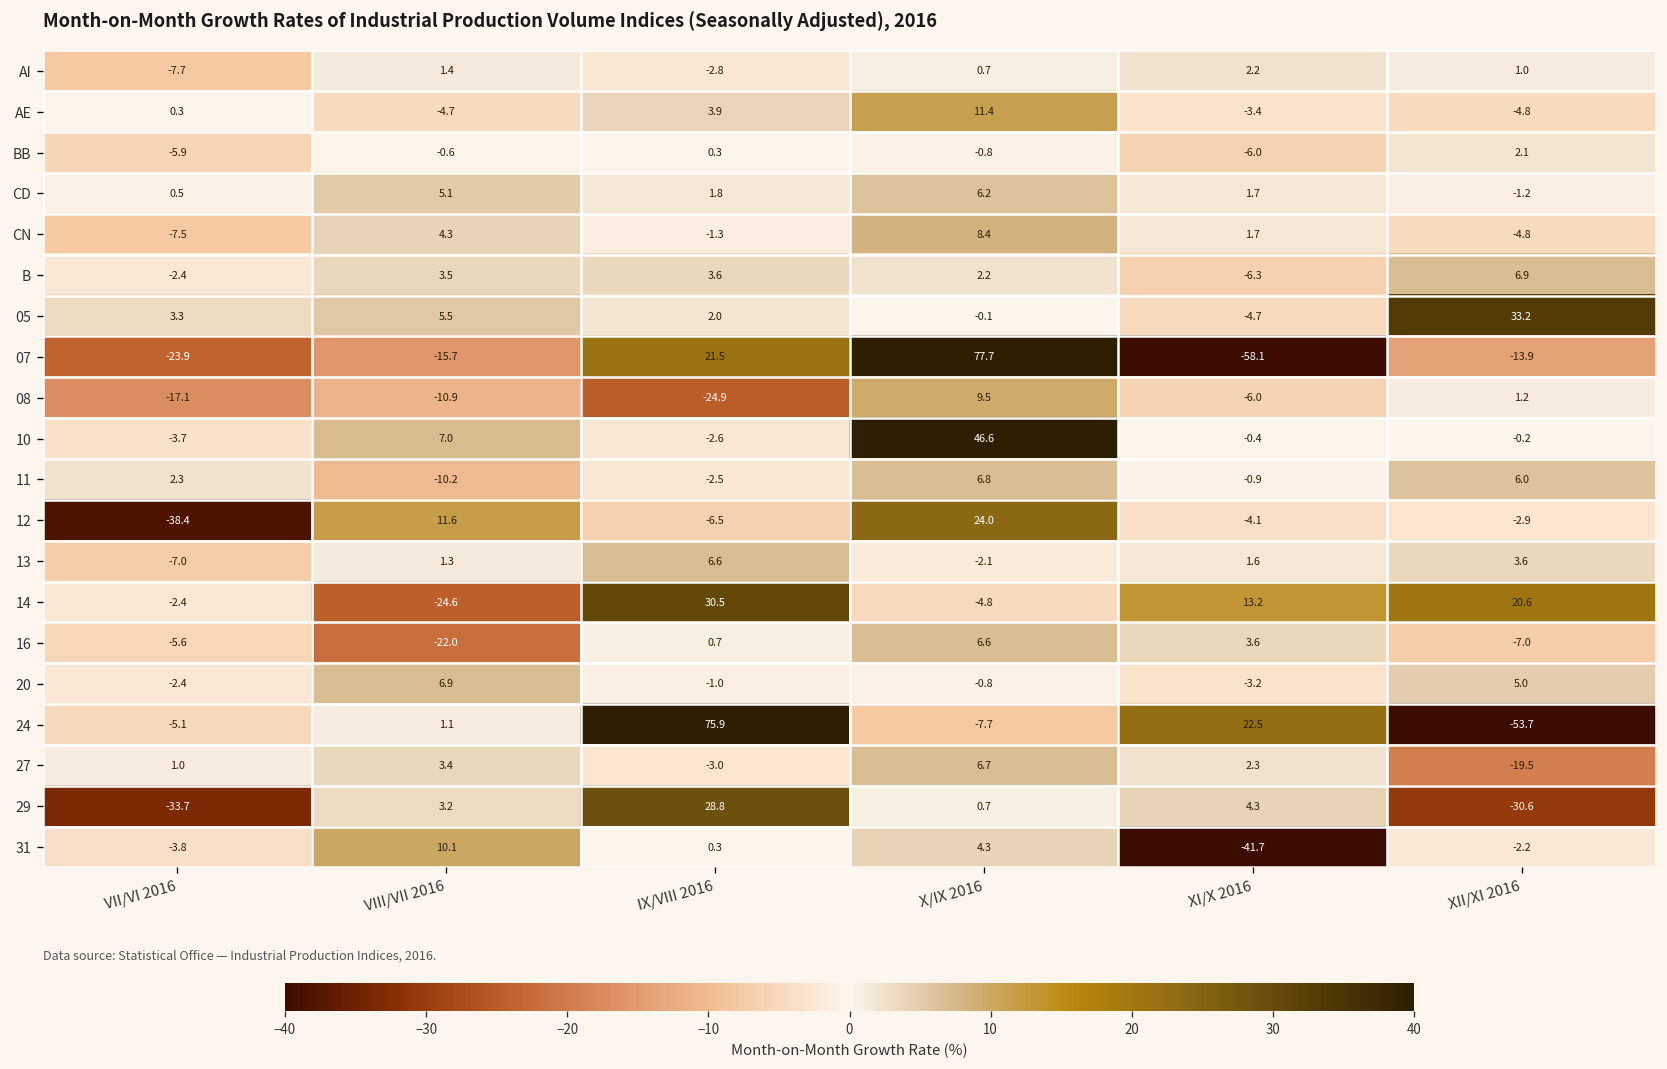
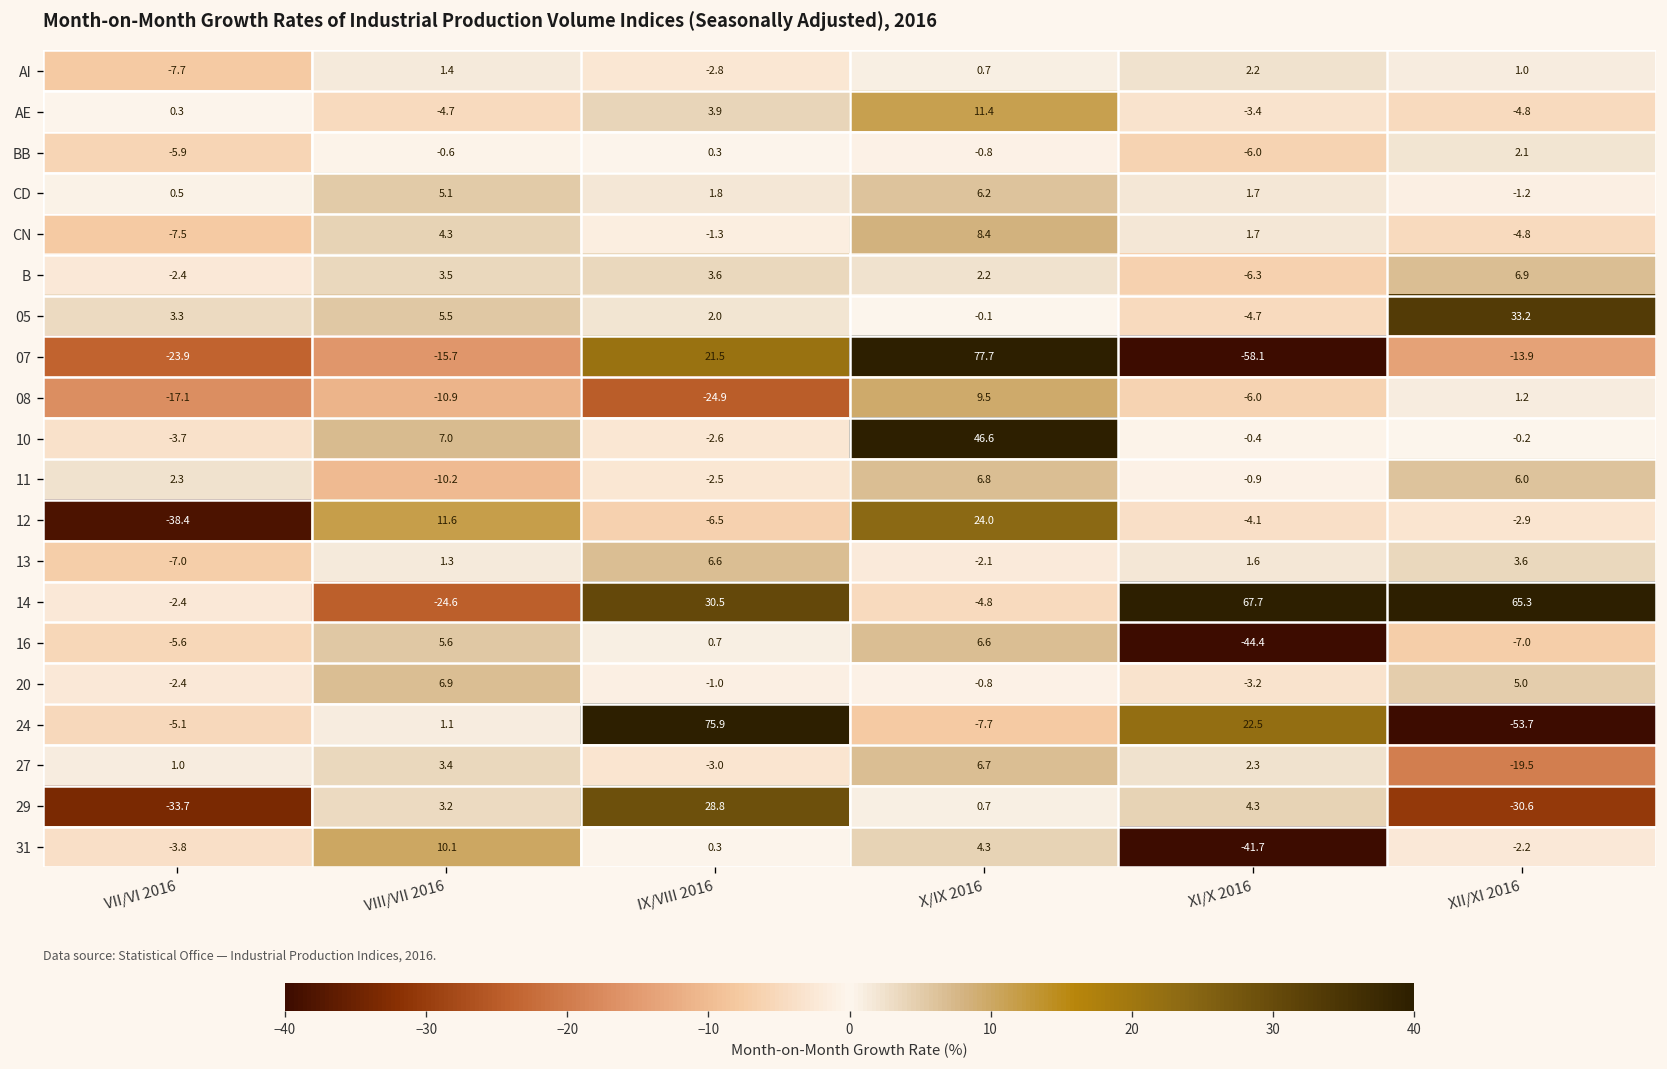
  {
    "AI": {
      "VII/VI 2016": -7.7,
      "VIII/VII 2016": 1.4,
      "IX/VIII 2016": -2.8,
      "X/IX 2016": 0.7,
      "XI/X 2016": 2.2,
      "XII/XI 2016": 1.0
    },
    "AE": {
      "VII/VI 2016": 0.3,
      "VIII/VII 2016": -4.7,
      "IX/VIII 2016": 3.9,
      "X/IX 2016": 11.4,
      "XI/X 2016": -3.4,
      "XII/XI 2016": -4.8
    },
    "BB": {
      "VII/VI 2016": -5.9,
      "VIII/VII 2016": -0.6,
      "IX/VIII 2016": 0.3,
      "X/IX 2016": -0.8,
      "XI/X 2016": -6.0,
      "XII/XI 2016": 2.1
    },
    "CD": {
      "VII/VI 2016": 0.5,
      "VIII/VII 2016": 5.1,
      "IX/VIII 2016": 1.8,
      "X/IX 2016": 6.2,
      "XI/X 2016": 1.7,
      "XII/XI 2016": -1.2
    },
    "CN": {
      "VII/VI 2016": -7.5,
      "VIII/VII 2016": 4.3,
      "IX/VIII 2016": -1.3,
      "X/IX 2016": 8.4,
      "XI/X 2016": 1.7,
      "XII/XI 2016": -4.8
    },
    "B": {
      "VII/VI 2016": -2.4,
      "VIII/VII 2016": 3.5,
      "IX/VIII 2016": 3.6,
      "X/IX 2016": 2.2,
      "XI/X 2016": -6.3,
      "XII/XI 2016": 6.9
    },
    "05": {
      "VII/VI 2016": 3.3,
      "VIII/VII 2016": 5.5,
      "IX/VIII 2016": 2.0,
      "X/IX 2016": -0.1,
      "XI/X 2016": -4.7,
      "XII/XI 2016": 33.2
    },
    "07": {
      "VII/VI 2016": -23.9,
      "VIII/VII 2016": -15.7,
      "IX/VIII 2016": 21.5,
      "X/IX 2016": 77.7,
      "XI/X 2016": -58.1,
      "XII/XI 2016": -13.9
    },
    "08": {
      "VII/VI 2016": -17.1,
      "VIII/VII 2016": -10.9,
      "IX/VIII 2016": -24.9,
      "X/IX 2016": 9.5,
      "XI/X 2016": -6.0,
      "XII/XI 2016": 1.2
    },
    "10": {
      "VII/VI 2016": -3.7,
      "VIII/VII 2016": 7.0,
      "IX/VIII 2016": -2.6,
      "X/IX 2016": 46.6,
      "XI/X 2016": -0.4,
      "XII/XI 2016": -0.2
    },
    "11": {
      "VII/VI 2016": 2.3,
      "VIII/VII 2016": -10.2,
      "IX/VIII 2016": -2.5,
      "X/IX 2016": 6.8,
      "XI/X 2016": -0.9,
      "XII/XI 2016": 6.0
    },
    "12": {
      "VII/VI 2016": -38.4,
      "VIII/VII 2016": 11.6,
      "IX/VIII 2016": -6.5,
      "X/IX 2016": 24.0,
      "XI/X 2016": -4.1,
      "XII/XI 2016": -2.9
    },
    "13": {
      "VII/VI 2016": -7.0,
      "VIII/VII 2016": 1.3,
      "IX/VIII 2016": 6.6,
      "X/IX 2016": -2.1,
      "XI/X 2016": 1.6,
      "XII/XI 2016": 3.6
    },
    "14": {
      "VII/VI 2016": -2.4,
      "VIII/VII 2016": -24.6,
      "IX/VIII 2016": 30.5,
      "X/IX 2016": -4.8,
-     "XI/X 2016": 13.2,
-     "XII/XI 2016": 20.6
+     "XI/X 2016": 67.7,
+     "XII/XI 2016": 65.3
    },
    "16": {
      "VII/VI 2016": -5.6,
-     "VIII/VII 2016": -22.0,
+     "VIII/VII 2016": 5.6,
      "IX/VIII 2016": 0.7,
      "X/IX 2016": 6.6,
-     "XI/X 2016": 3.6,
+     "XI/X 2016": -44.4,
      "XII/XI 2016": -7.0
    },
    "20": {
      "VII/VI 2016": -2.4,
      "VIII/VII 2016": 6.9,
      "IX/VIII 2016": -1.0,
      "X/IX 2016": -0.8,
      "XI/X 2016": -3.2,
      "XII/XI 2016": 5.0
    },
    "24": {
      "VII/VI 2016": -5.1,
      "VIII/VII 2016": 1.1,
      "IX/VIII 2016": 75.9,
      "X/IX 2016": -7.7,
      "XI/X 2016": 22.5,
      "XII/XI 2016": -53.7
    },
    "27": {
      "VII/VI 2016": 1.0,
      "VIII/VII 2016": 3.4,
      "IX/VIII 2016": -3.0,
      "X/IX 2016": 6.7,
      "XI/X 2016": 2.3,
      "XII/XI 2016": -19.5
    },
    "29": {
      "VII/VI 2016": -33.7,
      "VIII/VII 2016": 3.2,
      "IX/VIII 2016": 28.8,
      "X/IX 2016": 0.7,
      "XI/X 2016": 4.3,
      "XII/XI 2016": -30.6
    },
    "31": {
      "VII/VI 2016": -3.8,
      "VIII/VII 2016": 10.1,
      "IX/VIII 2016": 0.3,
      "X/IX 2016": 4.3,
      "XI/X 2016": -41.7,
      "XII/XI 2016": -2.2
    }
  }
